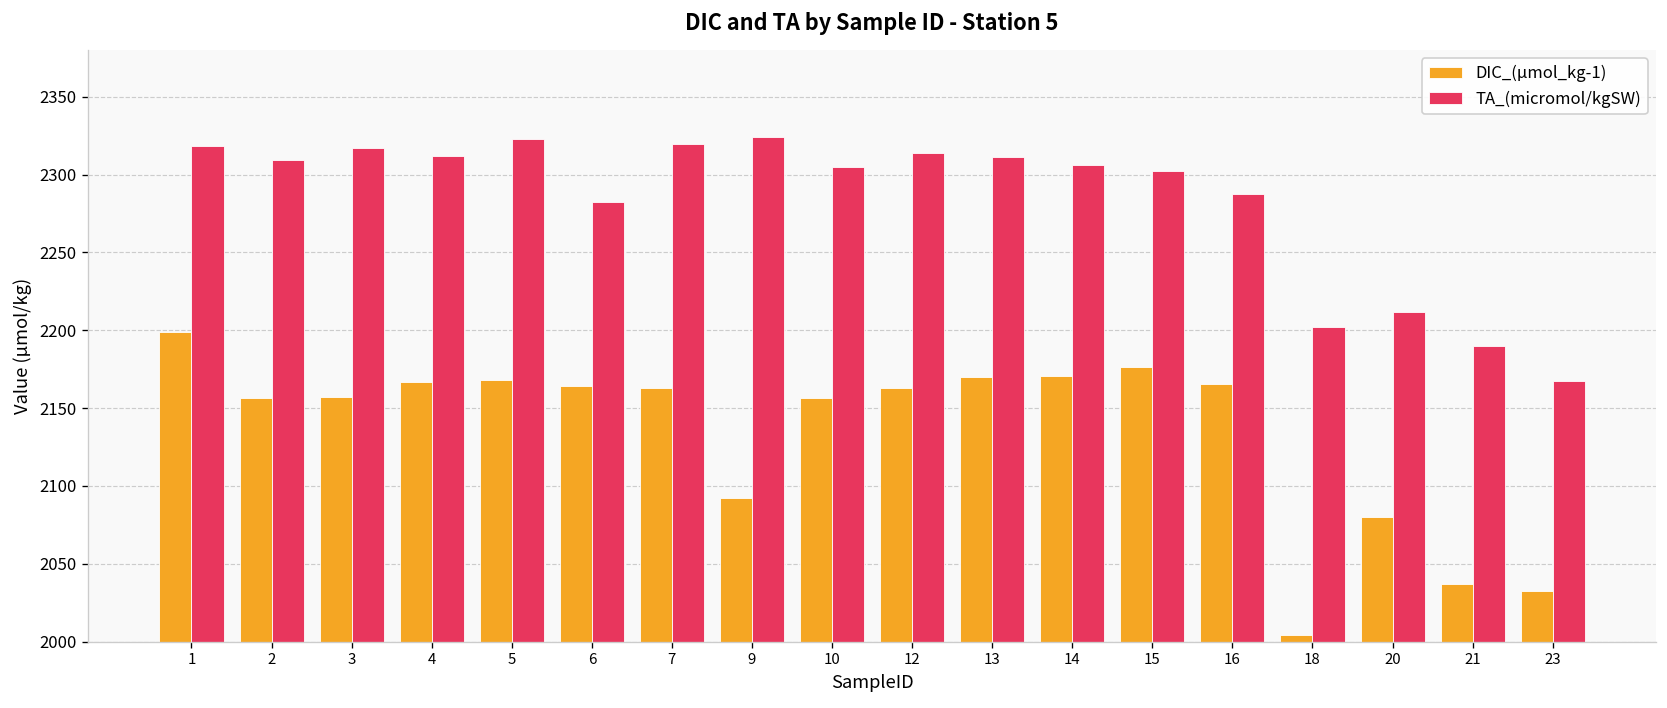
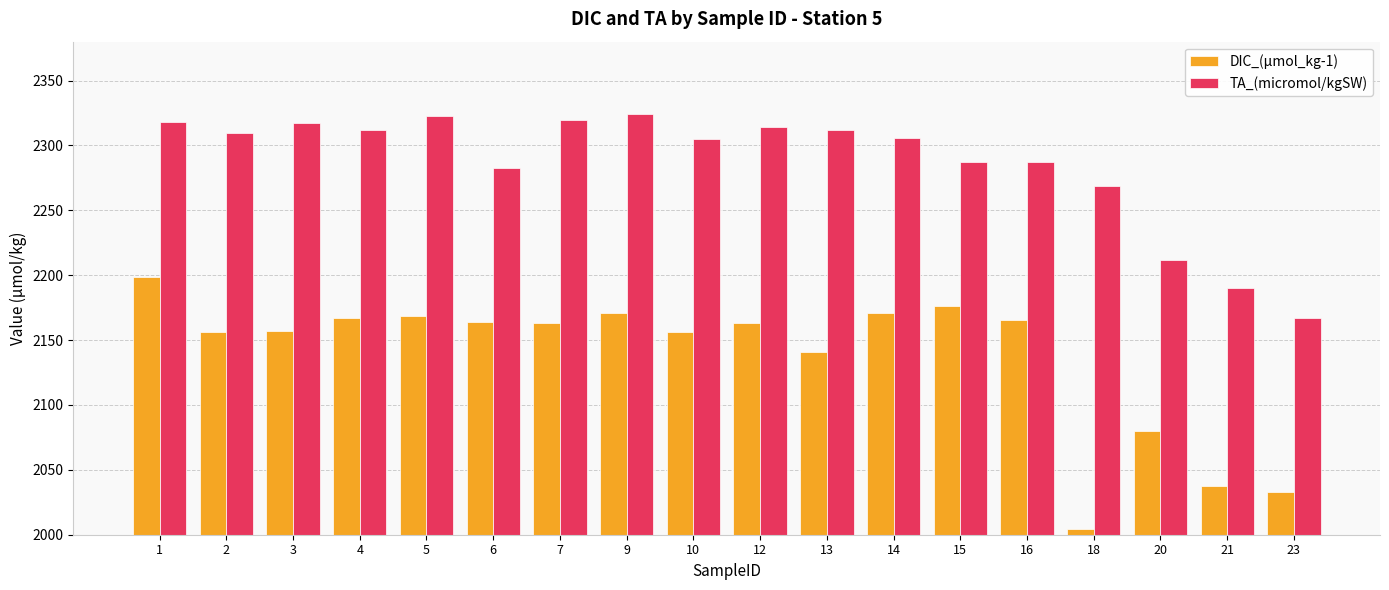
  {
    "DIC_(µmol_kg-1)": {
      "1": 2199,
      "2": 2156,
      "3": 2157,
      "4": 2167,
      "5": 2168,
      "6": 2164,
      "7": 2163,
-     "9": 2092,
+     "9": 2171,
      "10": 2157,
      "12": 2163,
-     "13": 2170,
+     "13": 2141,
      "14": 2171,
      "15": 2176,
      "16": 2166,
      "18": 2004,
      "20": 2080,
      "21": 2037,
      "23": 2033
    },
    "TA_(micromol/kgSW)": {
      "1": 2318,
      "2": 2310,
      "3": 2317,
      "4": 2312,
      "5": 2323,
      "6": 2282,
      "7": 2320,
      "9": 2324,
      "10": 2305,
      "12": 2314,
      "13": 2312,
      "14": 2306,
-     "15": 2302,
+     "15": 2287,
      "16": 2287,
-     "18": 2202,
+     "18": 2269,
      "20": 2212,
      "21": 2190,
      "23": 2167
    }
  }
